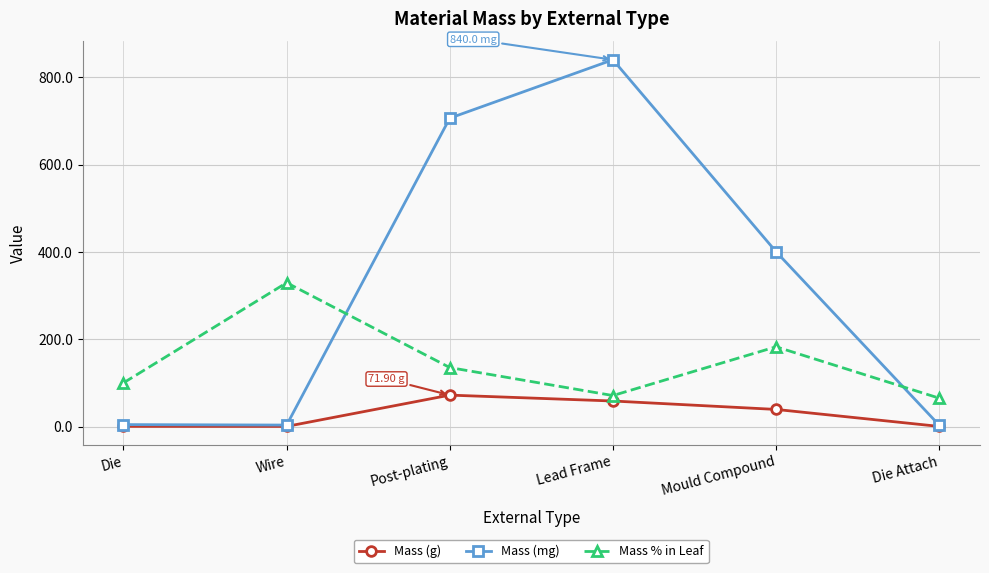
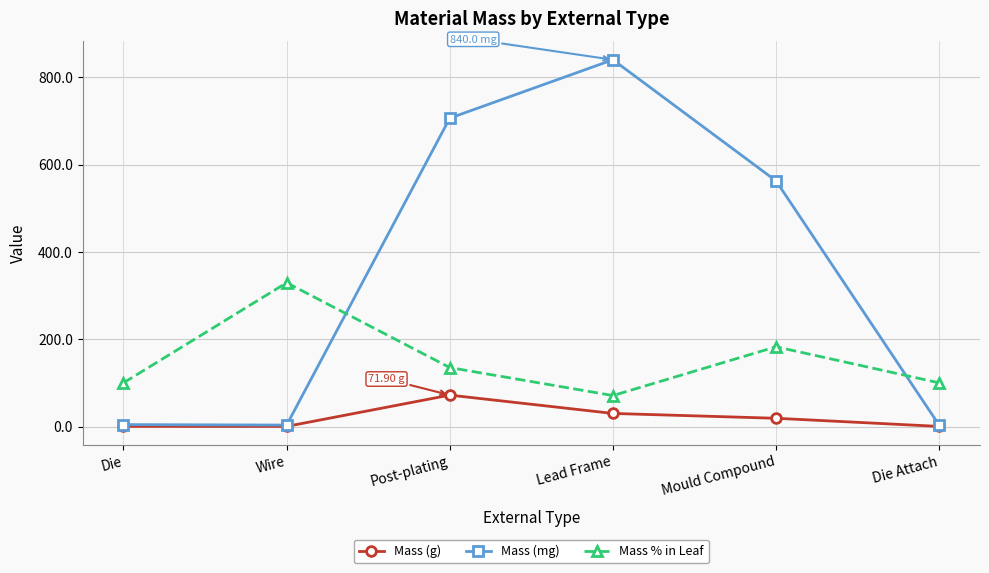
  {
    "Mass (g)": {
-     "Lead Frame": 60,
-     "Mould Compound": 40
+     "Lead Frame": 30,
+     "Mould Compound": 20
    },
    "Mass (mg)": {
      "Post-plating": 710,
-     "Mould Compound": 400
+     "Mould Compound": 560
    },
    "Mass % in Leaf": {
      "Die": 100,
      "Wire": 330,
      "Post-plating": 140,
      "Lead Frame": 70,
      "Mould Compound": 180,
-     "Die Attach": 60
+     "Die Attach": 100
    }
  }
